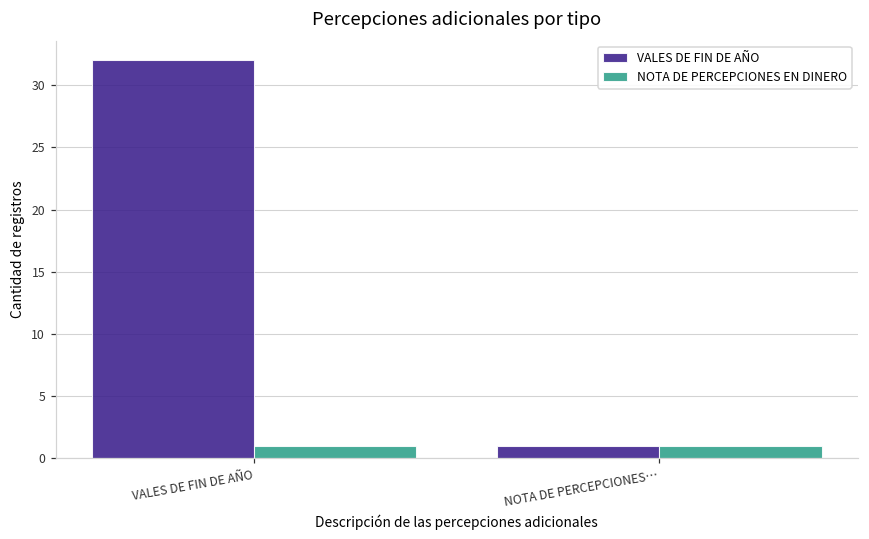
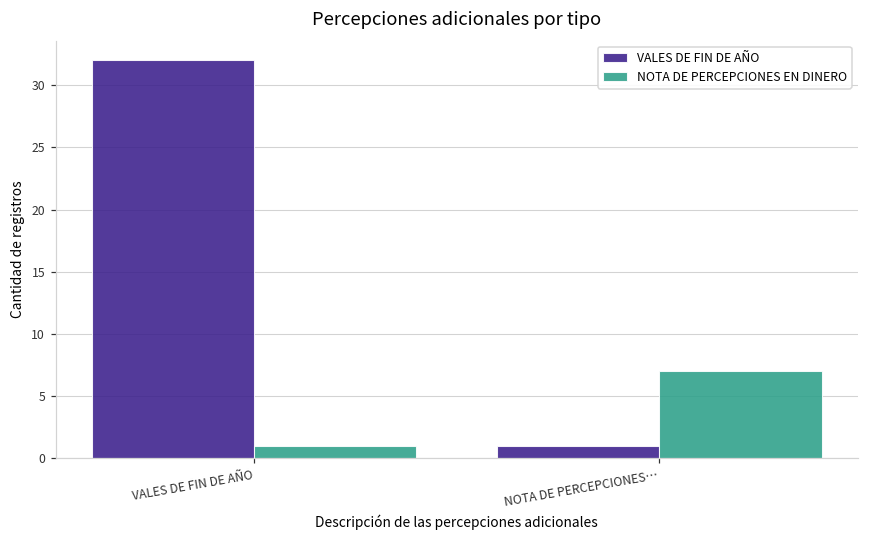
  {
    "VALES DE FIN DE AÑO": {
      "VALES DE FIN DE AÑO": 32,
      "NOTA DE PERCEPCIONES…": 1
    },
    "NOTA DE PERCEPCIONES EN DINERO": {
      "VALES DE FIN DE AÑO": 1,
-     "NOTA DE PERCEPCIONES…": 1
+     "NOTA DE PERCEPCIONES…": 7
    }
  }
